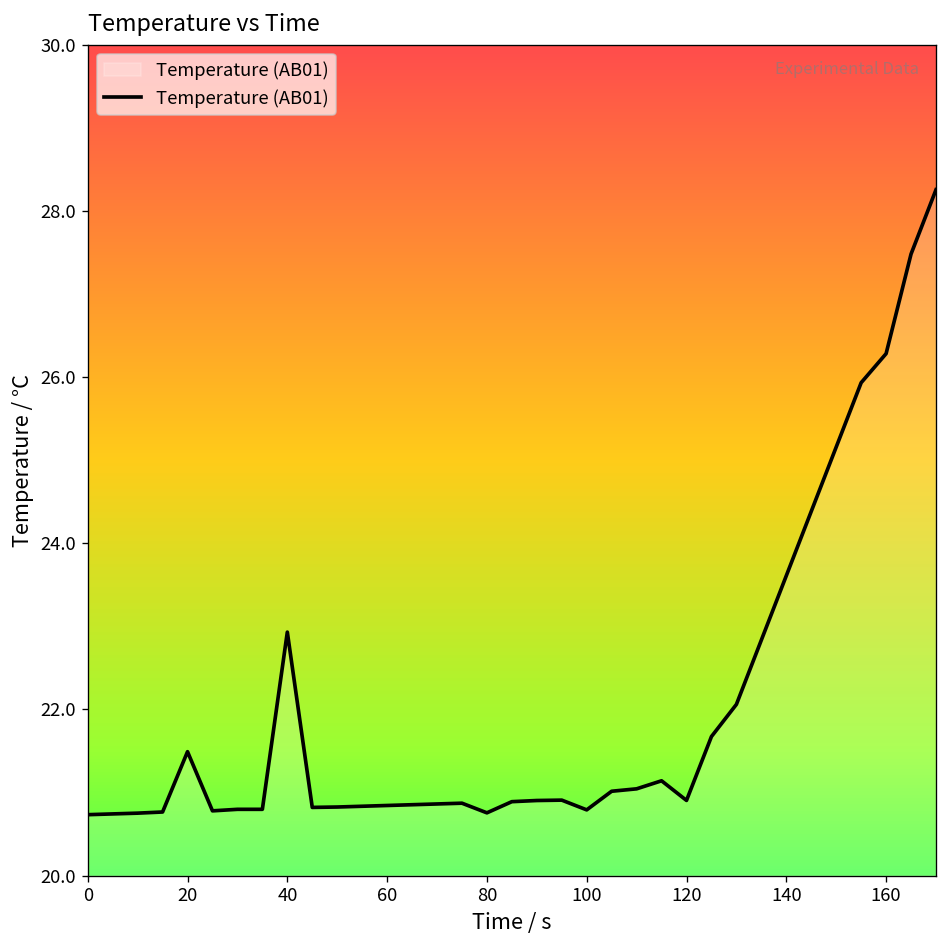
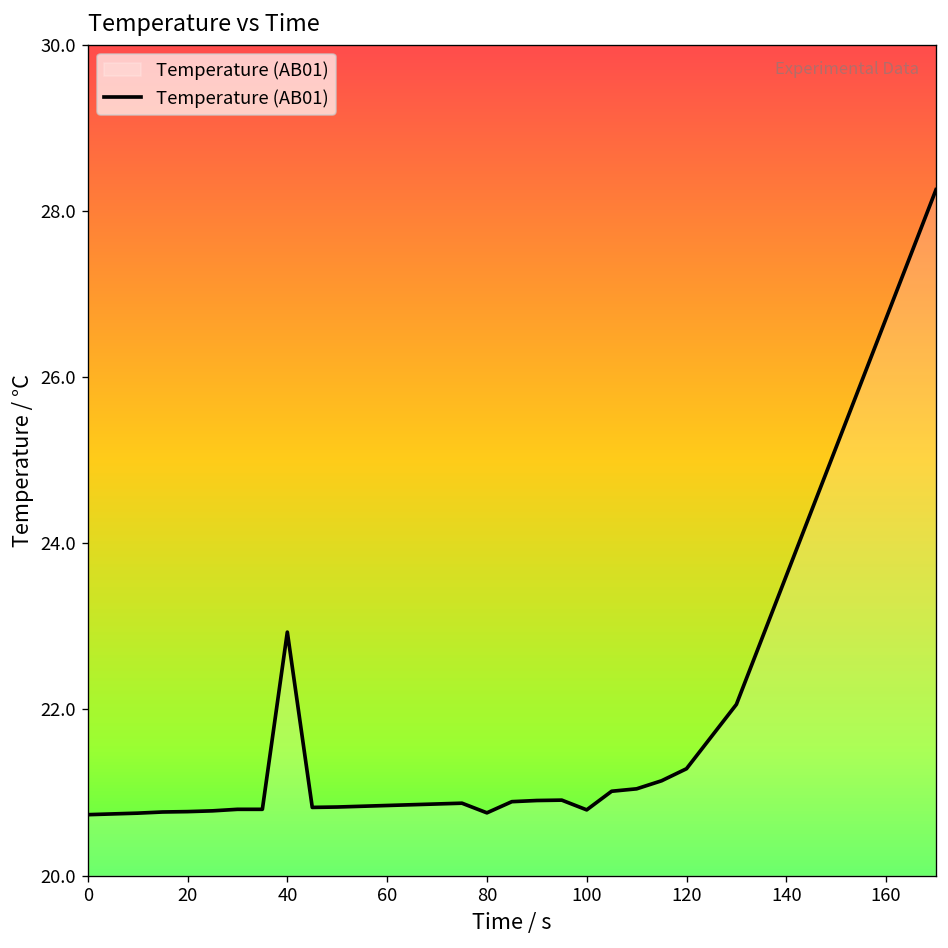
  {
    "0": 20.7,
-   "20": 21.5,
+   "20": 20.8,
    "40": 22.9,
    "60": 20.8,
    "80": 20.8,
    "100": 20.8,
-   "120": 20.9,
+   "120": 21.3,
    "140": 23.6,
-   "160": 26.3
+   "160": 26.7
  }
